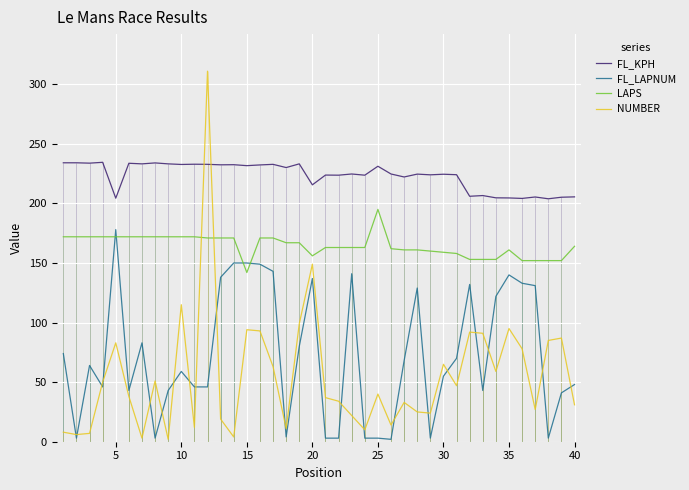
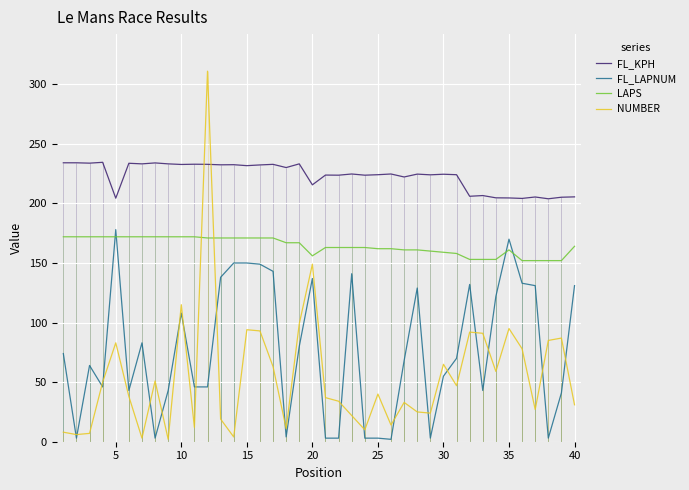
  {
    "FL_KPH": {
      "5": 204,
      "10": 233,
      "15": 232,
      "20": 216,
-     "25": 231,
+     "25": 224,
      "30": 225,
      "35": 205,
      "40": 206
    },
    "FL_LAPNUM": {
      "5": 178,
-     "10": 59,
+     "10": 108,
      "15": 150,
      "20": 137,
      "25": 3,
      "30": 55,
-     "35": 140,
-     "40": 48
+     "35": 170,
+     "40": 131
    },
    "LAPS": {
      "5": 172,
      "10": 172,
-     "15": 142,
+     "15": 171,
      "20": 156,
-     "25": 195,
+     "25": 162,
      "30": 159,
      "35": 161,
      "40": 164
    },
    "NUMBER": {
      "5": 83,
      "10": 115,
      "15": 94,
      "20": 149,
      "25": 40,
      "30": 65,
      "35": 95,
      "40": 31
    }
  }
